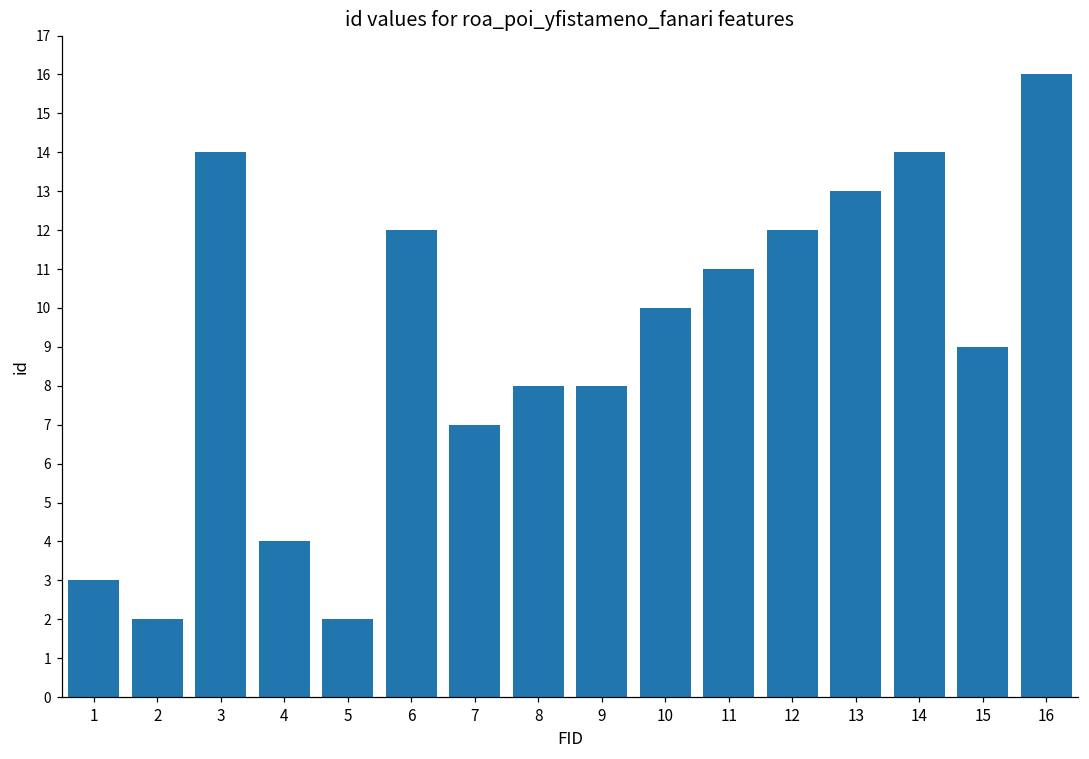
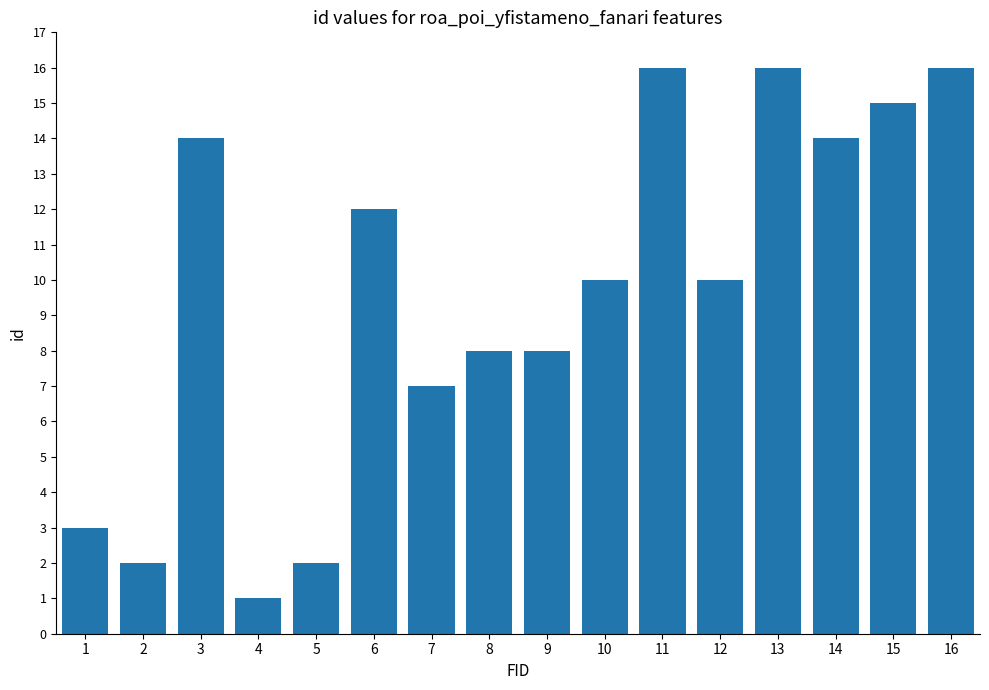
  {
    "1": 3,
    "2": 2,
    "3": 14,
-   "4": 4,
+   "4": 1,
    "5": 2,
    "6": 12,
    "7": 7,
    "8": 8,
    "9": 8,
    "10": 10,
-   "11": 11,
-   "12": 12,
-   "13": 13,
+   "11": 16,
+   "12": 10,
+   "13": 16,
    "14": 14,
-   "15": 9,
+   "15": 15,
    "16": 16
  }
